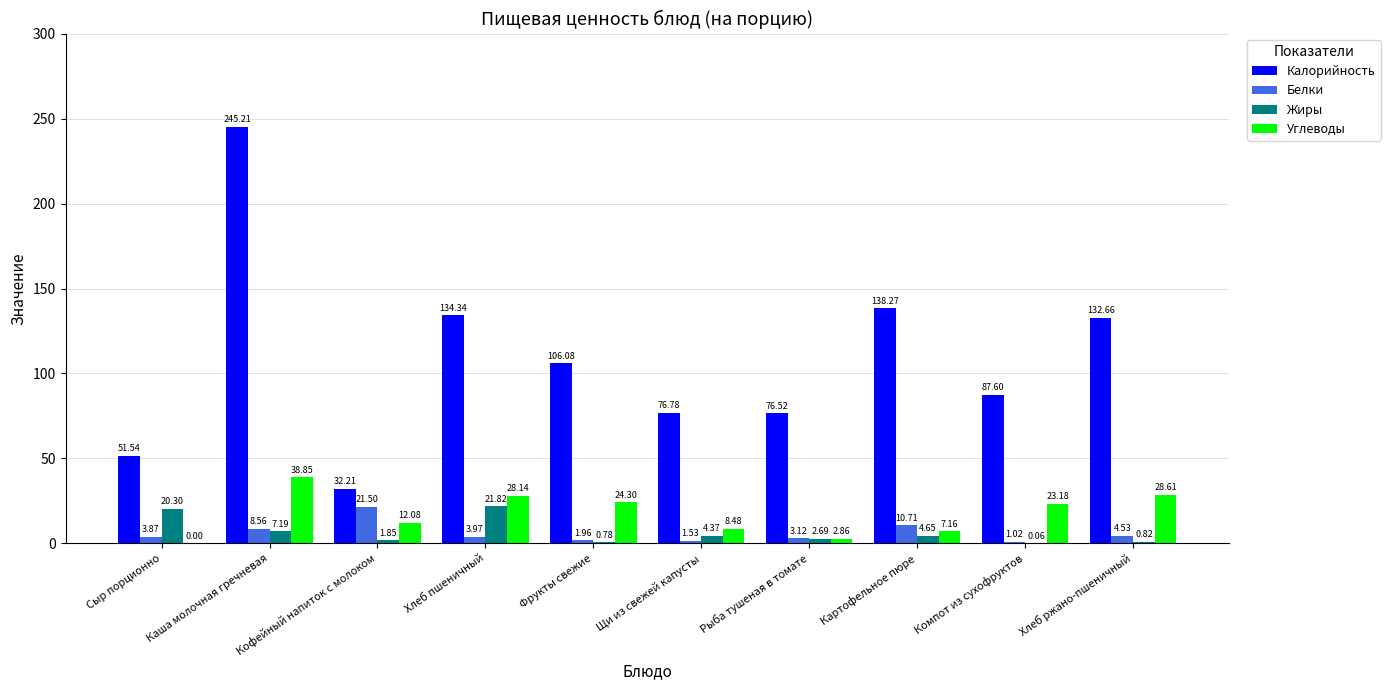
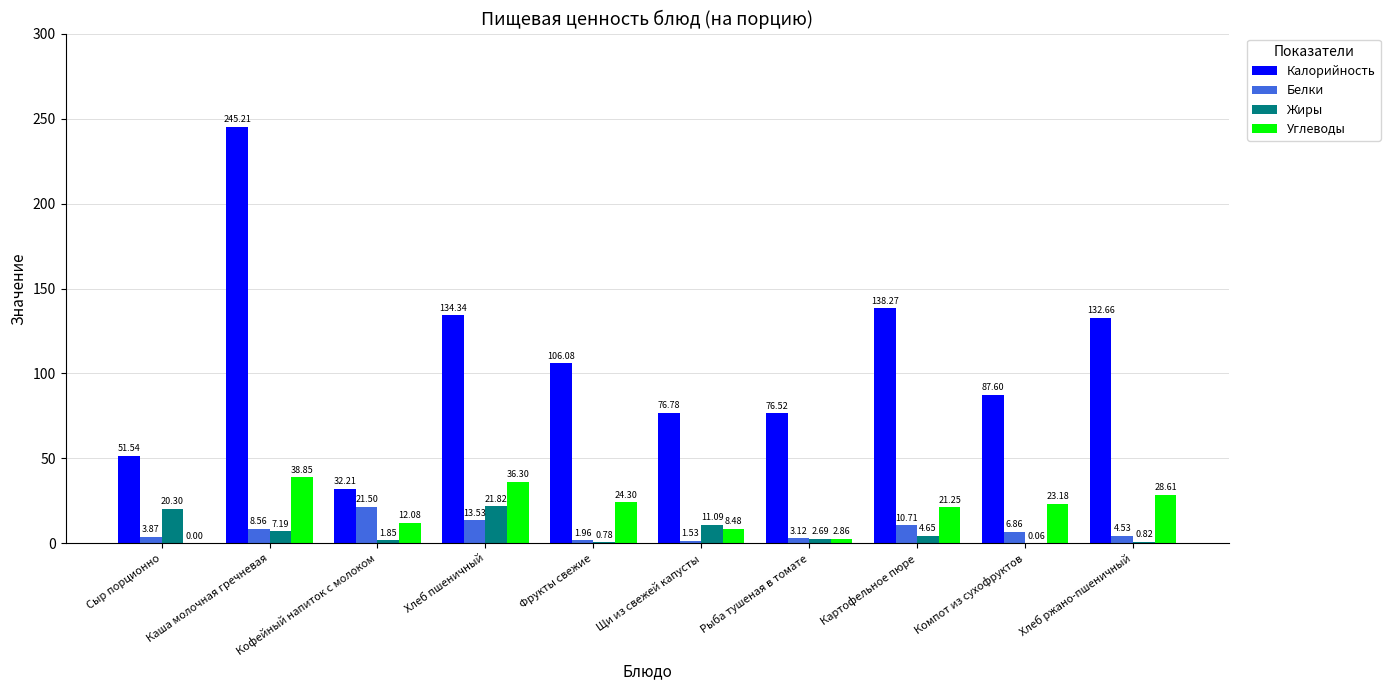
  {
    "Калорийность": {
      "Сыр порционно": 51.54,
      "Каша молочная гречневая": 245.21,
      "Кофейный напиток с молоком": 32.21,
      "Хлеб пшеничный": 134.34,
      "Фрукты свежие": 106.08,
      "Щи из свежей капусты": 76.78,
      "Рыба тушеная в томате": 76.52,
      "Картофельное пюре": 138.27,
      "Компот из сухофруктов": 87.60,
      "Хлеб ржано-пшеничный": 132.66
    },
    "Белки": {
      "Сыр порционно": 3.87,
      "Каша молочная гречневая": 8.56,
      "Кофейный напиток с молоком": 21.50,
-     "Хлеб пшеничный": 3.97,
+     "Хлеб пшеничный": 13.53,
      "Фрукты свежие": 1.96,
      "Щи из свежей капусты": 1.53,
      "Рыба тушеная в томате": 3.12,
      "Картофельное пюре": 10.71,
-     "Компот из сухофруктов": 1.02,
+     "Компот из сухофруктов": 6.86,
      "Хлеб ржано-пшеничный": 4.53
    },
    "Жиры": {
      "Сыр порционно": 20.30,
      "Каша молочная гречневая": 7.19,
      "Кофейный напиток с молоком": 1.85,
      "Хлеб пшеничный": 21.82,
      "Фрукты свежие": 0.78,
-     "Щи из свежей капусты": 4.37,
+     "Щи из свежей капусты": 11.09,
      "Рыба тушеная в томате": 2.69,
      "Картофельное пюре": 4.65,
      "Компот из сухофруктов": 0.06,
      "Хлеб ржано-пшеничный": 0.82
    },
    "Углеводы": {
      "Сыр порционно": 0.00,
      "Каша молочная гречневая": 38.85,
      "Кофейный напиток с молоком": 12.08,
-     "Хлеб пшеничный": 28.14,
+     "Хлеб пшеничный": 36.30,
      "Фрукты свежие": 24.30,
      "Щи из свежей капусты": 8.48,
      "Рыба тушеная в томате": 2.86,
-     "Картофельное пюре": 7.16,
+     "Картофельное пюре": 21.25,
      "Компот из сухофруктов": 23.18,
      "Хлеб ржано-пшеничный": 28.61
    }
  }
